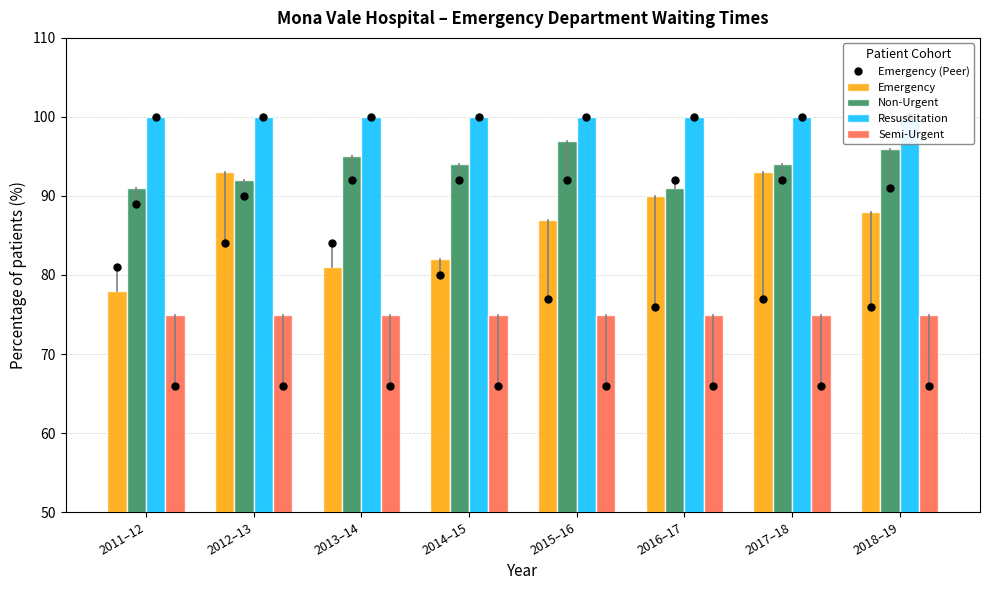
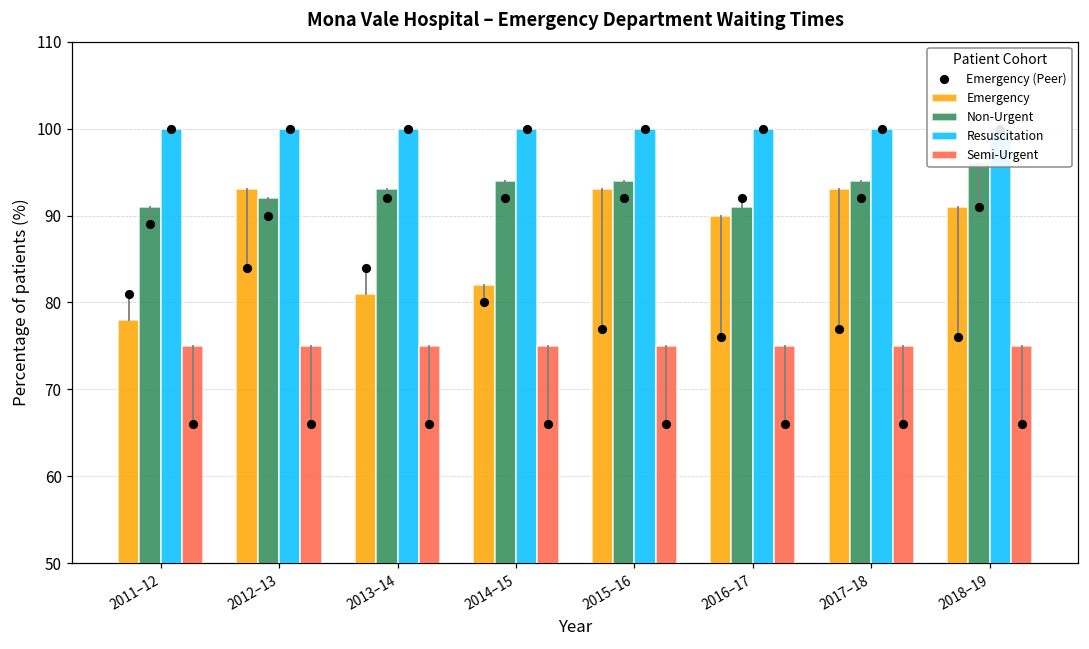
  {
    "Emergency": {
      "2011–12": 78,
      "2012–13": 93,
      "2013–14": 81,
      "2014–15": 82,
-     "2015–16": 87,
+     "2015–16": 93,
      "2016–17": 90,
      "2017–18": 93,
-     "2018–19": 88
+     "2018–19": 91
    },
    "Non-Urgent": {
      "2011–12": 91,
      "2012–13": 92,
-     "2013–14": 95,
+     "2013–14": 93,
      "2014–15": 94,
-     "2015–16": 97,
+     "2015–16": 94,
      "2016–17": 91,
      "2017–18": 94,
      "2018–19": 96
    },
    "Resuscitation": {
      "2011–12": 100,
      "2012–13": 100,
      "2013–14": 100,
      "2014–15": 100,
      "2015–16": 100,
      "2016–17": 100,
      "2017–18": 100
    },
    "Semi-Urgent": {
      "2011–12": 75,
      "2012–13": 75,
      "2013–14": 75,
      "2014–15": 75,
      "2015–16": 75,
      "2016–17": 75,
      "2017–18": 75,
      "2018–19": 75
    }
  }
